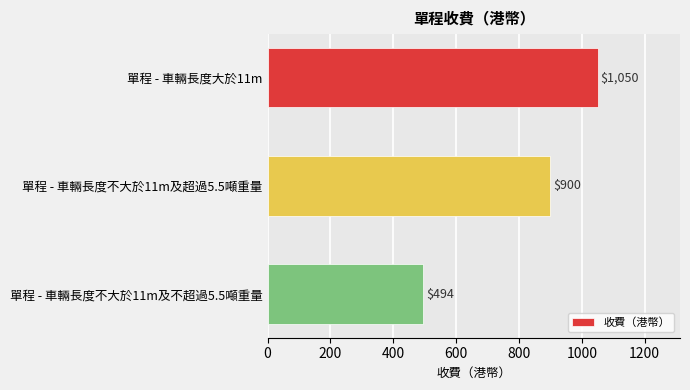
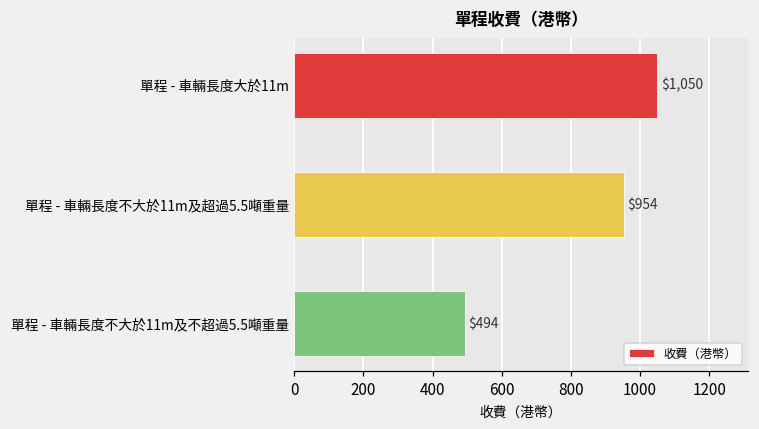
  {
    "單程 - 車輛長度大於11m": "$1,050",
-   "單程 - 車輛長度不大於11m及超過5.5噸重量": "$900",
+   "單程 - 車輛長度不大於11m及超過5.5噸重量": "$954",
    "單程 - 車輛長度不大於11m及不超過5.5噸重量": "$494"
  }
